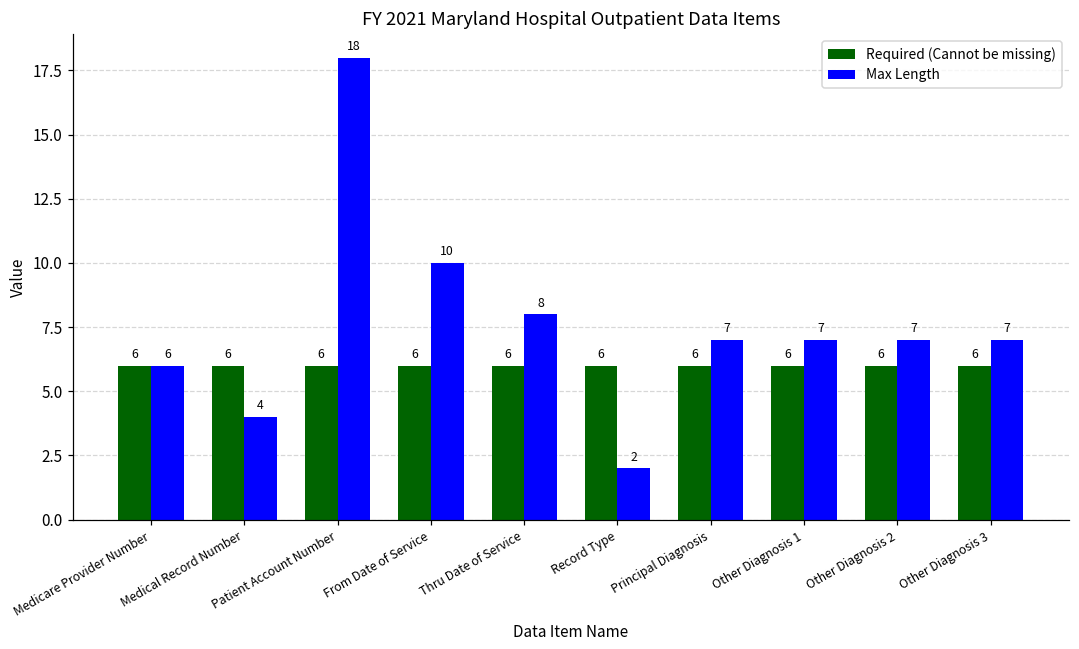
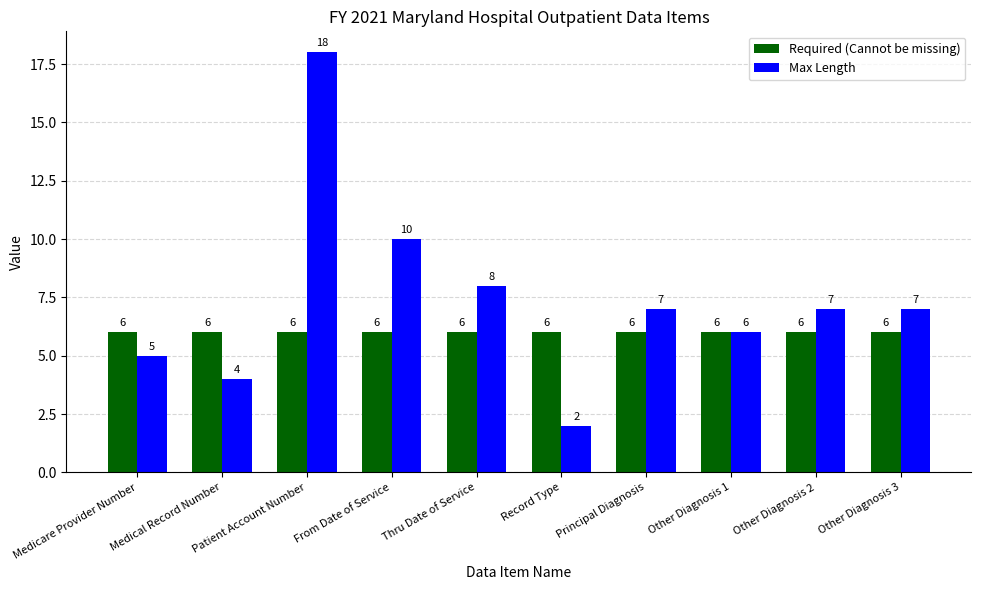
  {
    "Required (Cannot be missing)": {
      "Medicare Provider Number": 6,
      "Medical Record Number": 6,
      "Patient Account Number": 6,
      "From Date of Service": 6,
      "Thru Date of Service": 6,
      "Record Type": 6,
      "Principal Diagnosis": 6,
      "Other Diagnosis 1": 6,
      "Other Diagnosis 2": 6,
      "Other Diagnosis 3": 6
    },
    "Max Length": {
-     "Medicare Provider Number": 6,
+     "Medicare Provider Number": 5,
      "Medical Record Number": 4,
      "Patient Account Number": 18,
      "From Date of Service": 10,
      "Thru Date of Service": 8,
      "Record Type": 2,
      "Principal Diagnosis": 7,
-     "Other Diagnosis 1": 7,
+     "Other Diagnosis 1": 6,
      "Other Diagnosis 2": 7,
      "Other Diagnosis 3": 7
    }
  }
